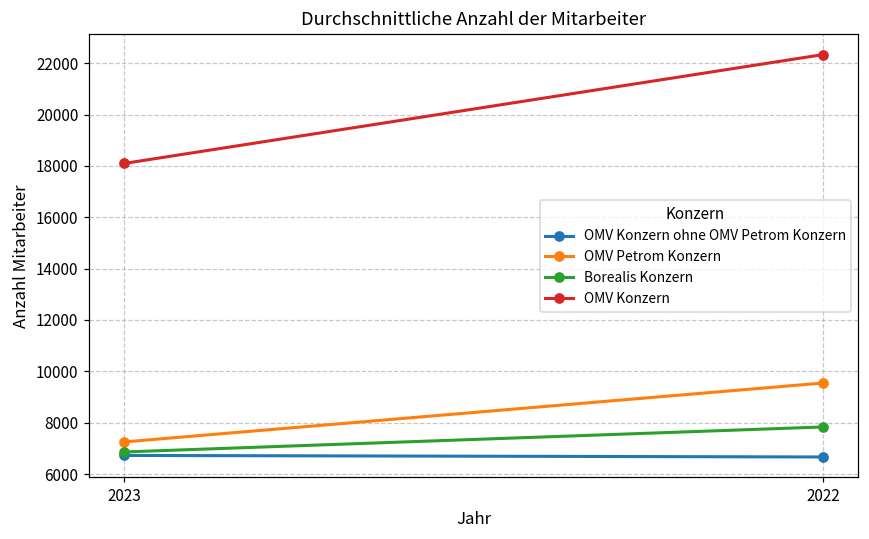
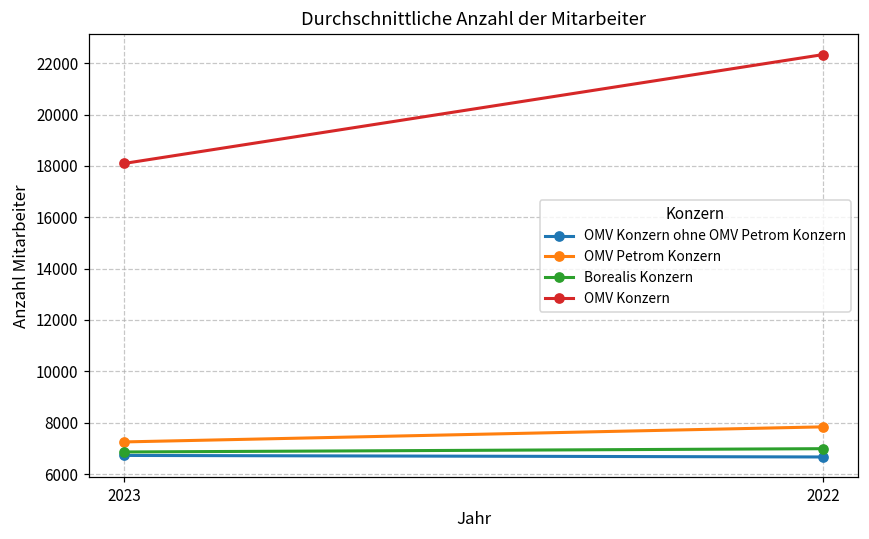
  {
    "OMV Konzern ohne OMV Petrom Konzern": {
      "2023": 6700,
      "2022": 6700
    },
    "OMV Petrom Konzern": {
      "2023": 7300,
-     "2022": 9500
+     "2022": 7800
    },
    "Borealis Konzern": {
      "2023": 6900,
-     "2022": 7800
+     "2022": 7000
    },
    "OMV Konzern": {
      "2023": 18100,
      "2022": 22300
    }
  }
